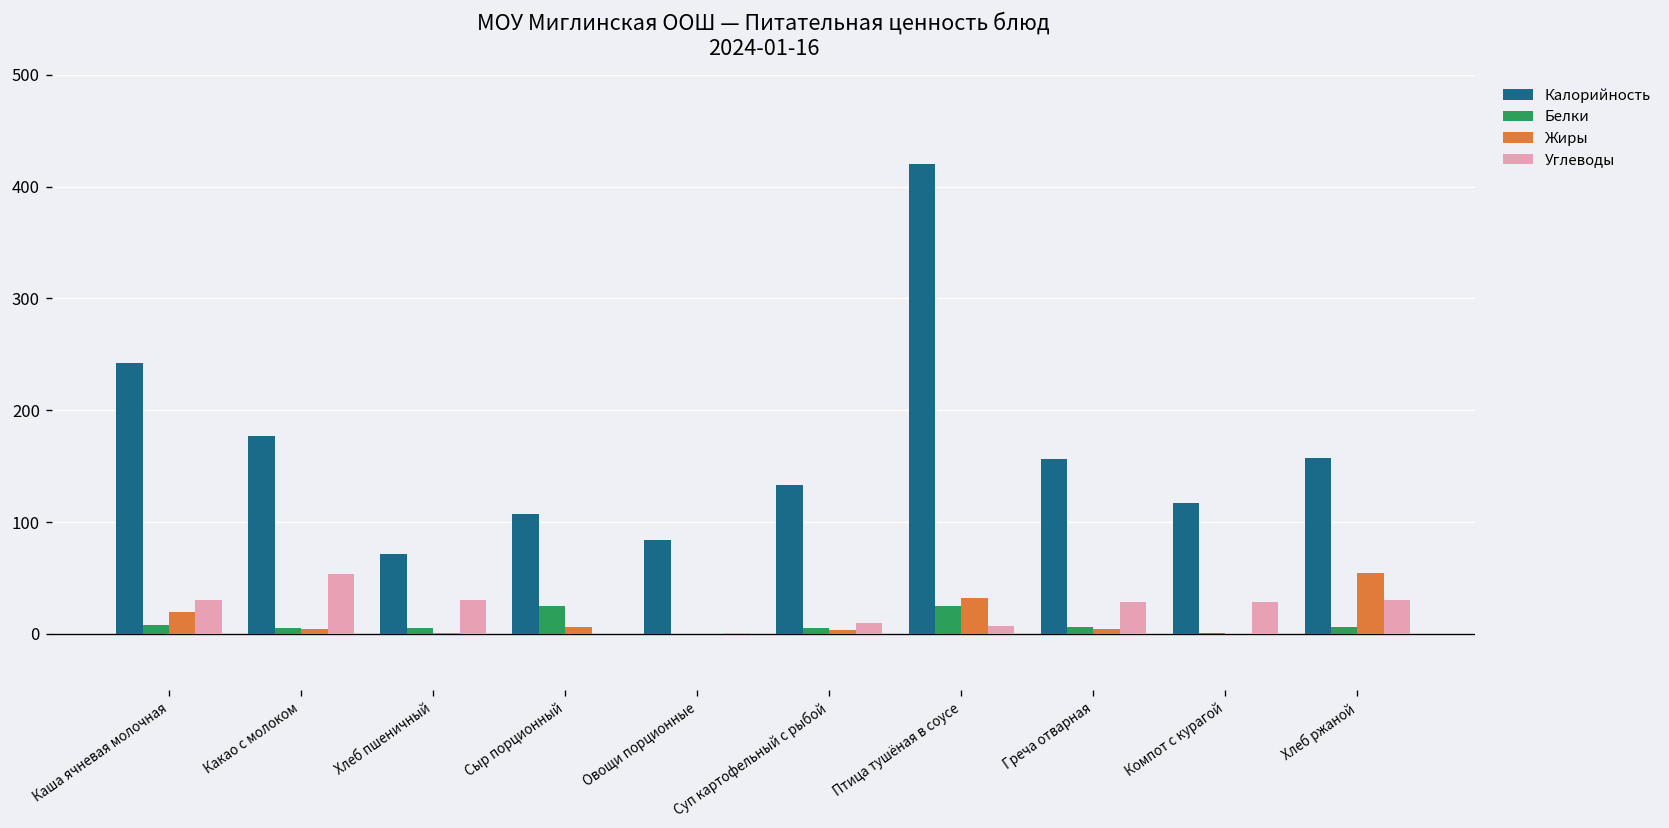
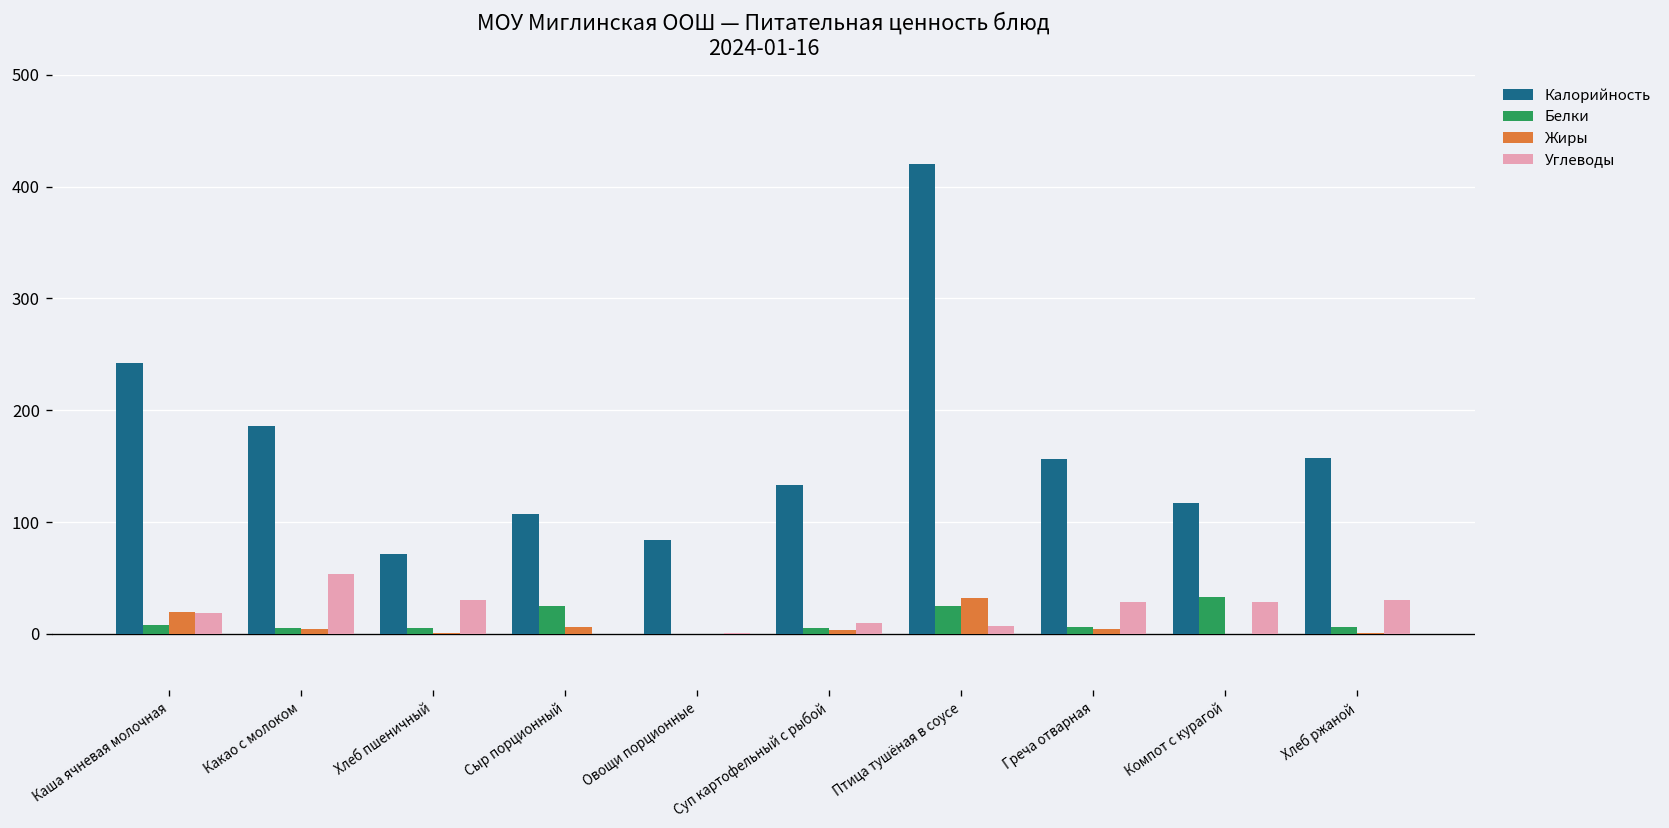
  {
    "Калорийность": {
      "Каша ячневая молочная": 240,
-     "Какао с молоком": 180,
+     "Какао с молоком": 190,
      "Хлеб пшеничный": 70,
      "Сыр порционный": 110,
      "Овощи порционные": 80,
      "Суп картофельный с рыбой": 130,
      "Птица тушёная в соусе": 420,
      "Греча отварная": 160,
      "Компот с курагой": 120,
      "Хлеб ржаной": 160
    },
    "Белки": {
      "Каша ячневая молочная": 10,
      "Какао с молоком": 0,
      "Хлеб пшеничный": 10,
      "Сыр порционный": 30,
      "Овощи порционные": 0,
      "Суп картофельный с рыбой": 10,
      "Птица тушёная в соусе": 30,
      "Греча отварная": 10,
-     "Компот с курагой": 0,
+     "Компот с курагой": 30,
      "Хлеб ржаной": 10
    },
    "Жиры": {
      "Каша ячневая молочная": 20,
      "Какао с молоком": 0,
      "Сыр порционный": 10,
      "Овощи порционные": 0,
      "Суп картофельный с рыбой": 0,
      "Птица тушёная в соусе": 30,
      "Греча отварная": 0,
      "Компот с курагой": 0,
-     "Хлеб ржаной": 50
+     "Хлеб ржаной": 0
    },
    "Углеводы": {
-     "Каша ячневая молочная": 30,
+     "Каша ячневая молочная": 20,
      "Какао с молоком": 50,
      "Хлеб пшеничный": 30,
      "Сыр порционный": 0,
      "Суп картофельный с рыбой": 10,
      "Птица тушёная в соусе": 10,
      "Греча отварная": 30,
      "Компот с курагой": 30,
      "Хлеб ржаной": 30
    }
  }
